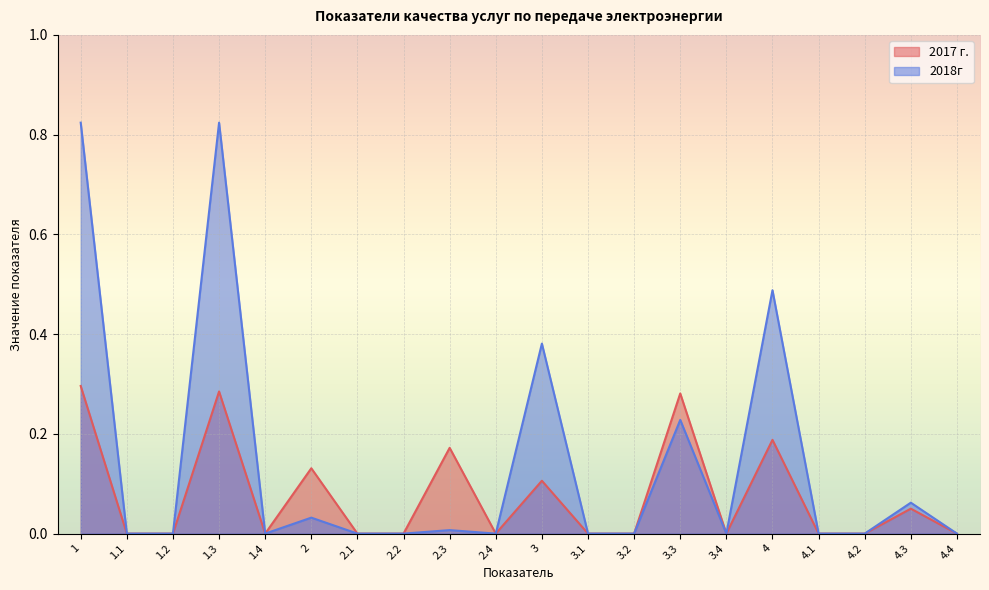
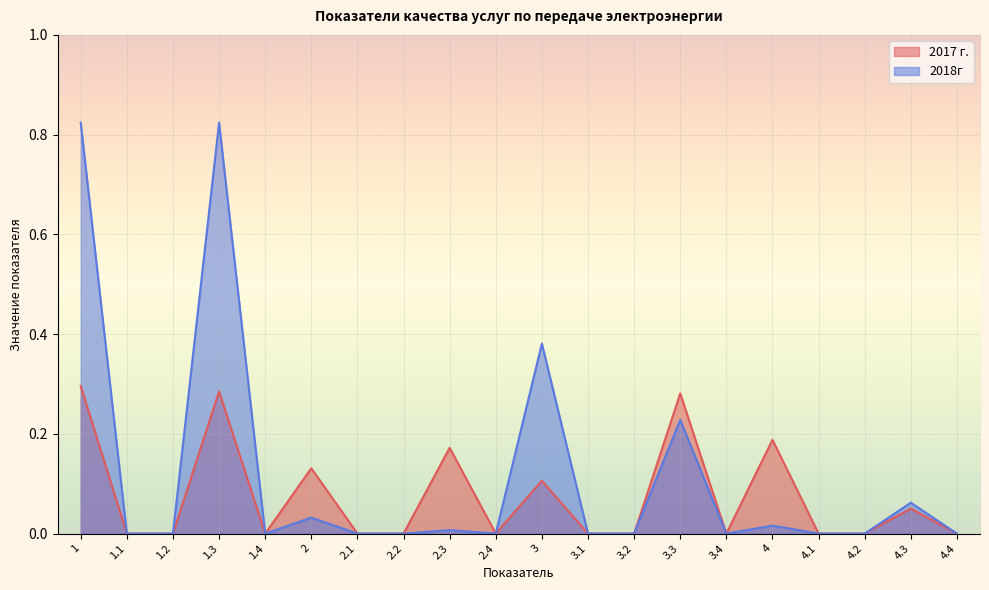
  {
    "2017 г.": {
      "1": 0.30,
      "1.3": 0.29,
      "2": 0.13,
      "2.3": 0.17,
      "3": 0.11,
      "3.3": 0.28,
      "4": 0.19,
      "4.3": 0.05
    },
    "2018г": {
      "1": 0.82,
      "1.3": 0.82,
      "2": 0.03,
      "2.3": 0.01,
      "3": 0.38,
      "3.3": 0.23,
-     "4": 0.49,
+     "4": 0.02,
      "4.3": 0.06
    }
  }
